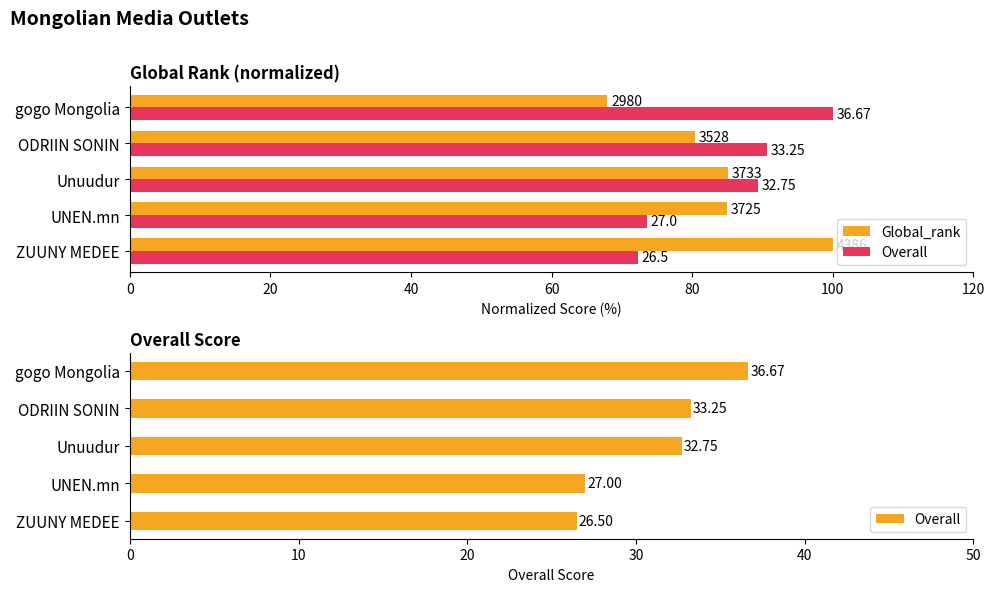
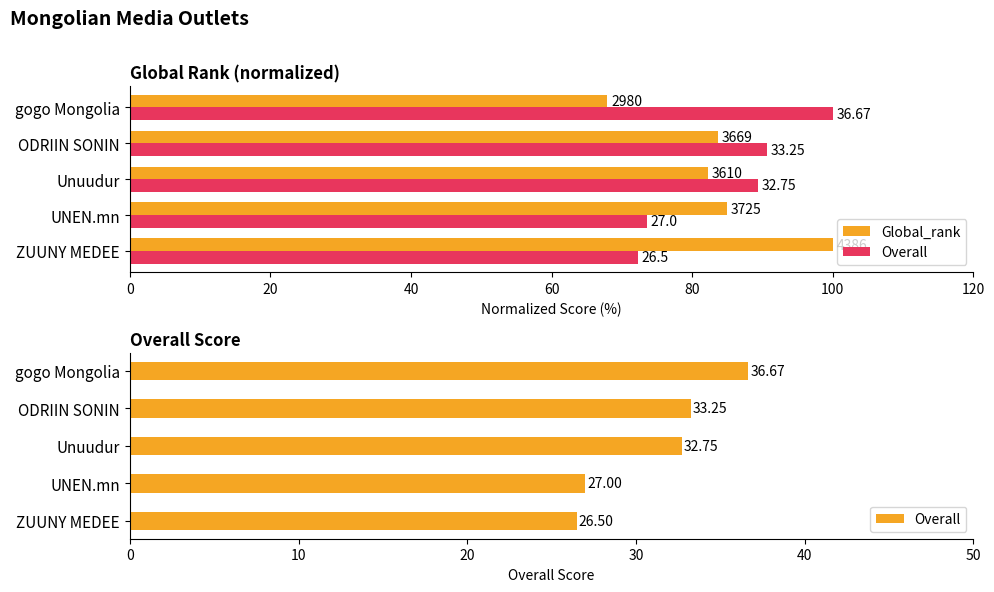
  {
    "Global Rank (normalized)": {
      "Global_rank": {
-       "ODRIIN SONIN": 3528,
-       "Unuudur": 3733
+       "ODRIIN SONIN": 3669,
+       "Unuudur": 3610
      }
    },
    "Overall Score": {
      "gogo Mongolia": 36.67,
      "ODRIIN SONIN": 33.25,
      "Unuudur": 32.75,
      "UNEN.mn": 27.00,
      "ZUUNY MEDEE": 26.50
    }
  }
